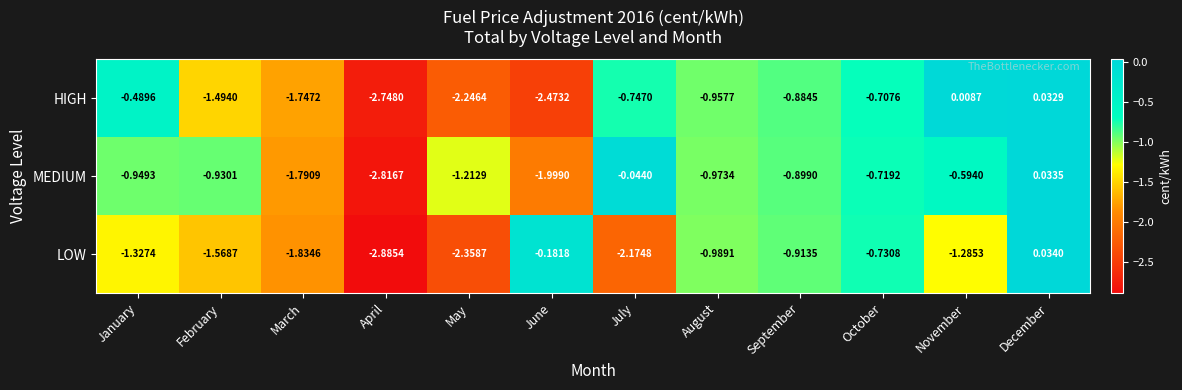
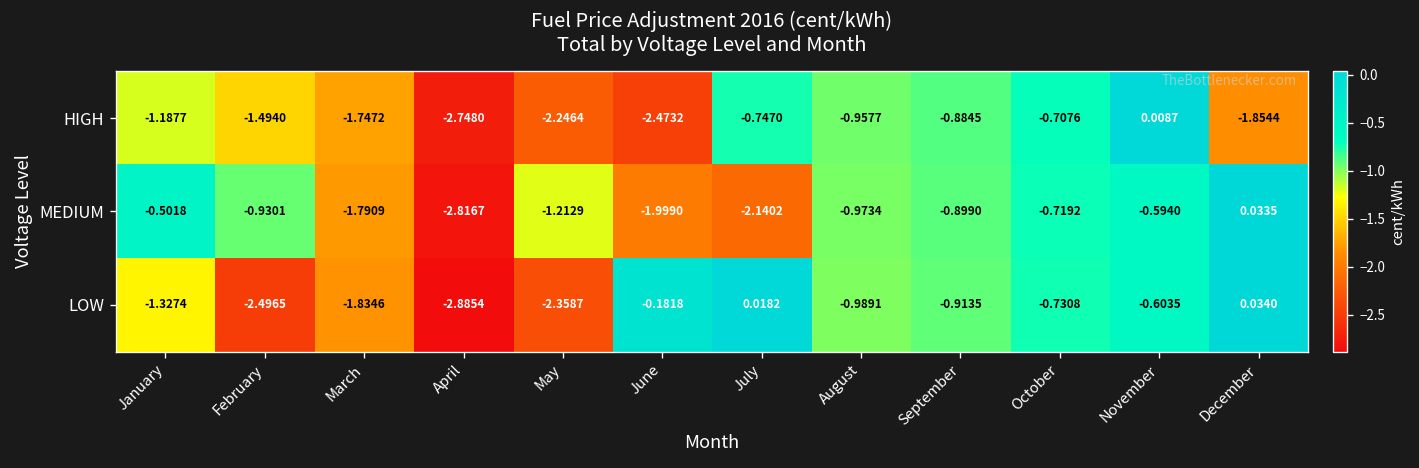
  {
    "HIGH": {
-     "January": -0.4896,
+     "January": -1.1877,
      "February": -1.4940,
      "March": -1.7472,
      "April": -2.7480,
      "May": -2.2464,
      "June": -2.4732,
      "July": -0.7470,
      "August": -0.9577,
      "September": -0.8845,
      "October": -0.7076,
      "November": 0.0087,
-     "December": 0.0329
+     "December": -1.8544
    },
    "MEDIUM": {
-     "January": -0.9493,
+     "January": -0.5018,
      "February": -0.9301,
      "March": -1.7909,
      "April": -2.8167,
      "May": -1.2129,
      "June": -1.9990,
-     "July": -0.0440,
+     "July": -2.1402,
      "August": -0.9734,
      "September": -0.8990,
      "October": -0.7192,
      "November": -0.5940,
      "December": 0.0335
    },
    "LOW": {
      "January": -1.3274,
-     "February": -1.5687,
+     "February": -2.4965,
      "March": -1.8346,
      "April": -2.8854,
      "May": -2.3587,
      "June": -0.1818,
-     "July": -2.1748,
+     "July": 0.0182,
      "August": -0.9891,
      "September": -0.9135,
      "October": -0.7308,
-     "November": -1.2853,
+     "November": -0.6035,
      "December": 0.0340
    }
  }
